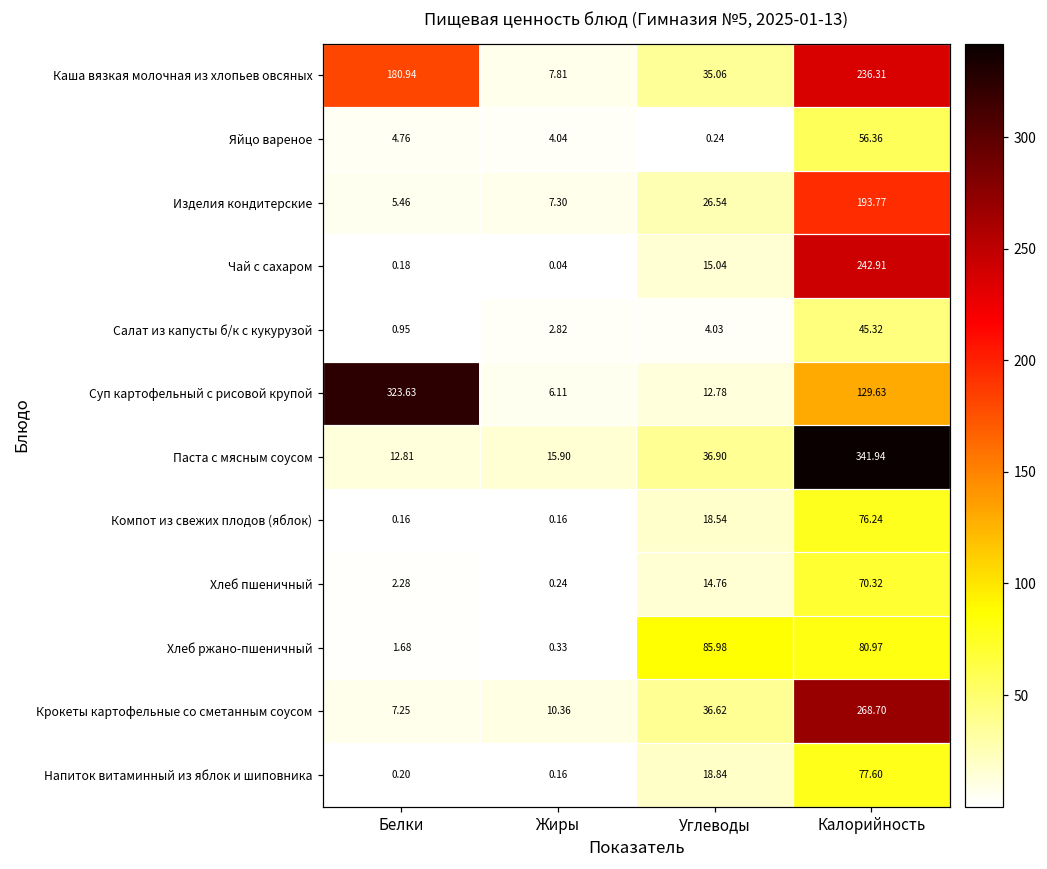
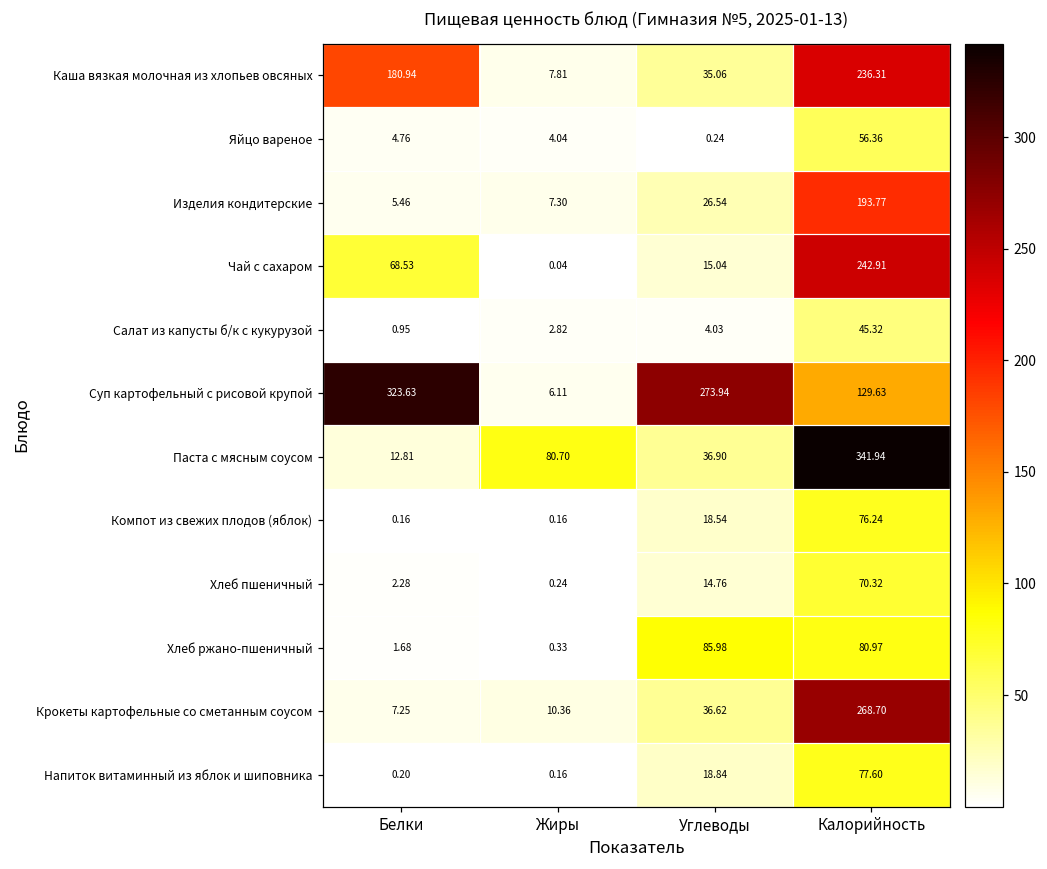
  {
    "Каша вязкая молочная из хлопьев овсяных": {
      "Белки": 180.94,
      "Жиры": 7.81,
      "Углеводы": 35.06,
      "Калорийность": 236.31
    },
    "Яйцо вареное": {
      "Белки": 4.76,
      "Жиры": 4.04,
      "Углеводы": 0.24,
      "Калорийность": 56.36
    },
    "Изделия кондитерские": {
      "Белки": 5.46,
      "Жиры": 7.30,
      "Углеводы": 26.54,
      "Калорийность": 193.77
    },
    "Чай с сахаром": {
-     "Белки": 0.18,
+     "Белки": 68.53,
      "Жиры": 0.04,
      "Углеводы": 15.04,
      "Калорийность": 242.91
    },
    "Салат из капусты б/к с кукурузой": {
      "Белки": 0.95,
      "Жиры": 2.82,
      "Углеводы": 4.03,
      "Калорийность": 45.32
    },
    "Суп картофельный с рисовой крупой": {
      "Белки": 323.63,
      "Жиры": 6.11,
-     "Углеводы": 12.78,
+     "Углеводы": 273.94,
      "Калорийность": 129.63
    },
    "Паста с мясным соусом": {
      "Белки": 12.81,
-     "Жиры": 15.90,
+     "Жиры": 80.70,
      "Углеводы": 36.90,
      "Калорийность": 341.94
    },
    "Компот из свежих плодов (яблок)": {
      "Белки": 0.16,
      "Жиры": 0.16,
      "Углеводы": 18.54,
      "Калорийность": 76.24
    },
    "Хлеб пшеничный": {
      "Белки": 2.28,
      "Жиры": 0.24,
      "Углеводы": 14.76,
      "Калорийность": 70.32
    },
    "Хлеб ржано-пшеничный": {
      "Белки": 1.68,
      "Жиры": 0.33,
      "Углеводы": 85.98,
      "Калорийность": 80.97
    },
    "Крокеты картофельные со сметанным соусом": {
      "Белки": 7.25,
      "Жиры": 10.36,
      "Углеводы": 36.62,
      "Калорийность": 268.70
    },
    "Напиток витаминный из яблок и шиповника": {
      "Белки": 0.20,
      "Жиры": 0.16,
      "Углеводы": 18.84,
      "Калорийность": 77.60
    }
  }
